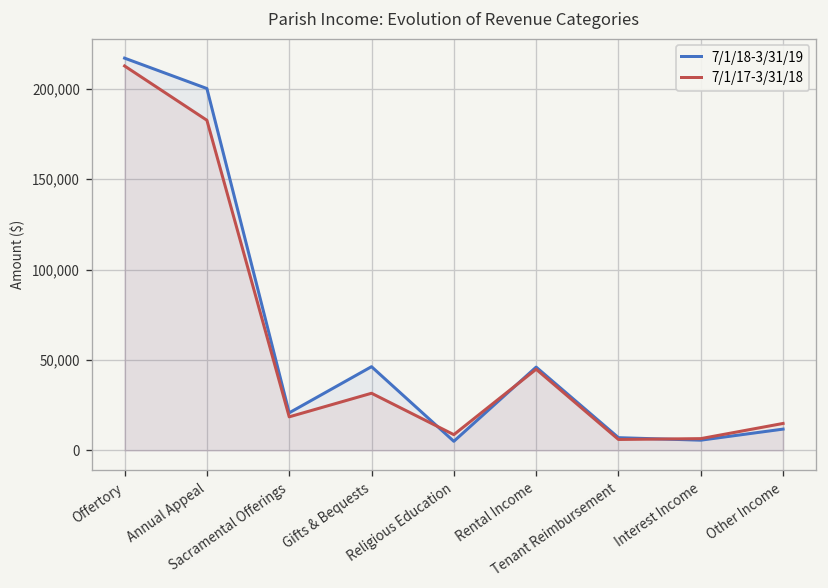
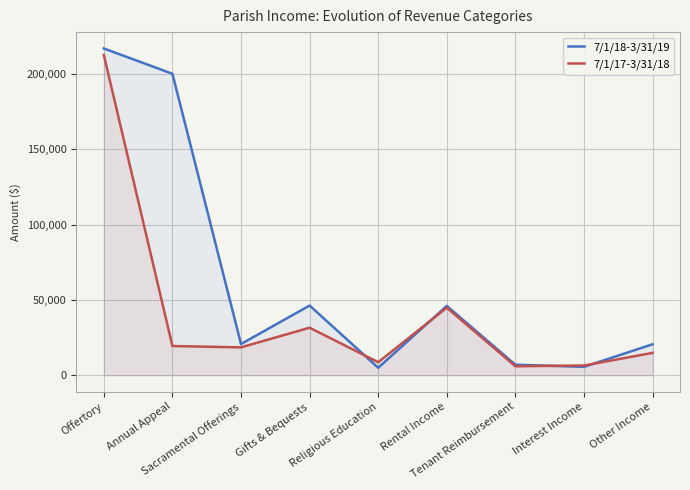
  {
    "7/1/18-3/31/19": {
      "Offertory": "217,000",
      "Annual Appeal": "200,000",
      "Sacramental Offerings": "21,000",
      "Gifts & Bequests": "46,000",
      "Religious Education": "5,000",
-     "Other Income": "12,000"
+     "Other Income": "21,000"
    },
    "7/1/17-3/31/18": {
      "Offertory": "213,000",
-     "Annual Appeal": "183,000",
+     "Annual Appeal": "19,000",
      "Sacramental Offerings": "19,000",
      "Gifts & Bequests": "32,000",
      "Religious Education": "9,000",
      "Other Income": "15,000"
    }
  }
